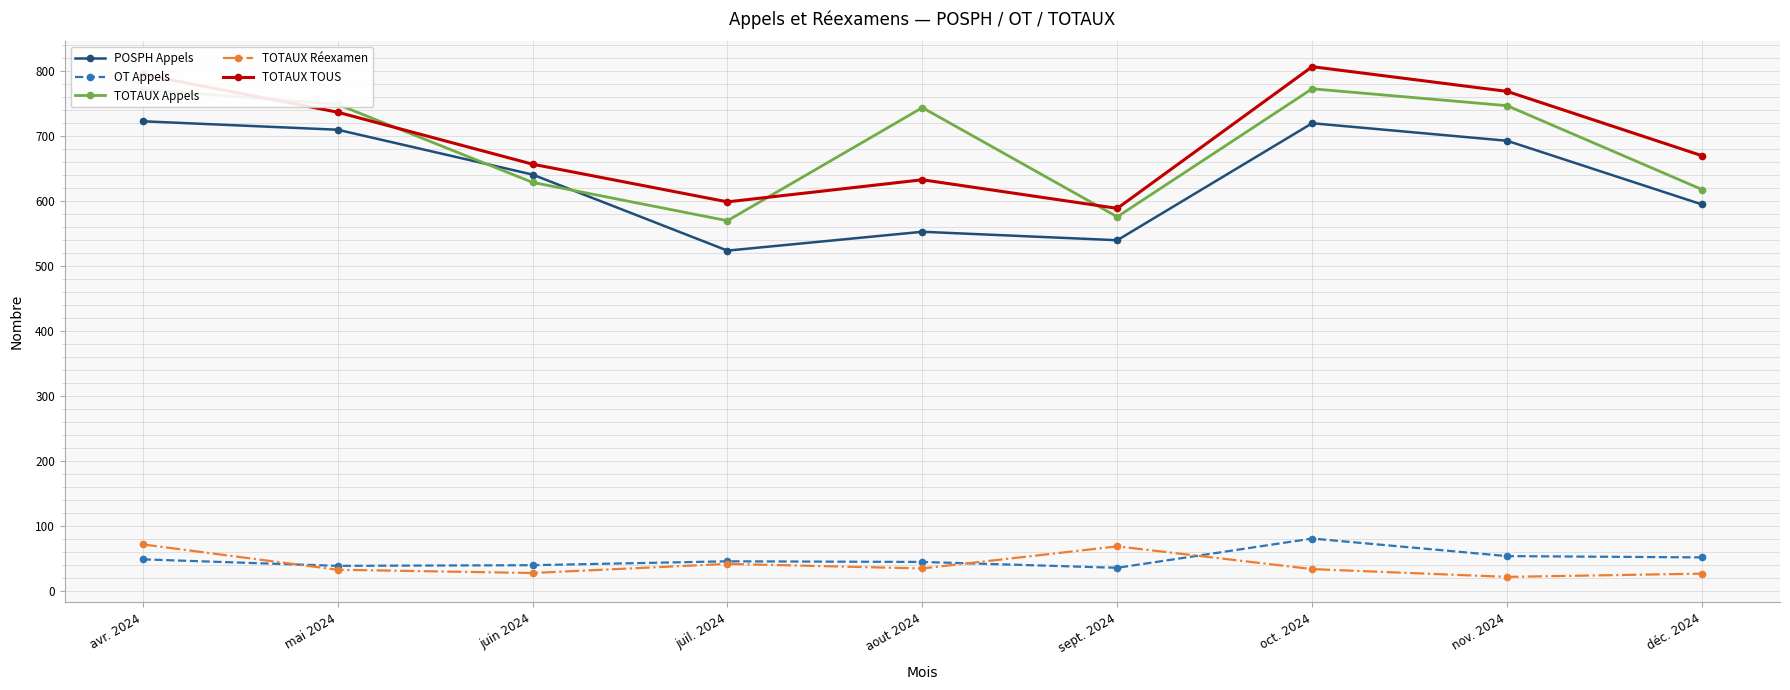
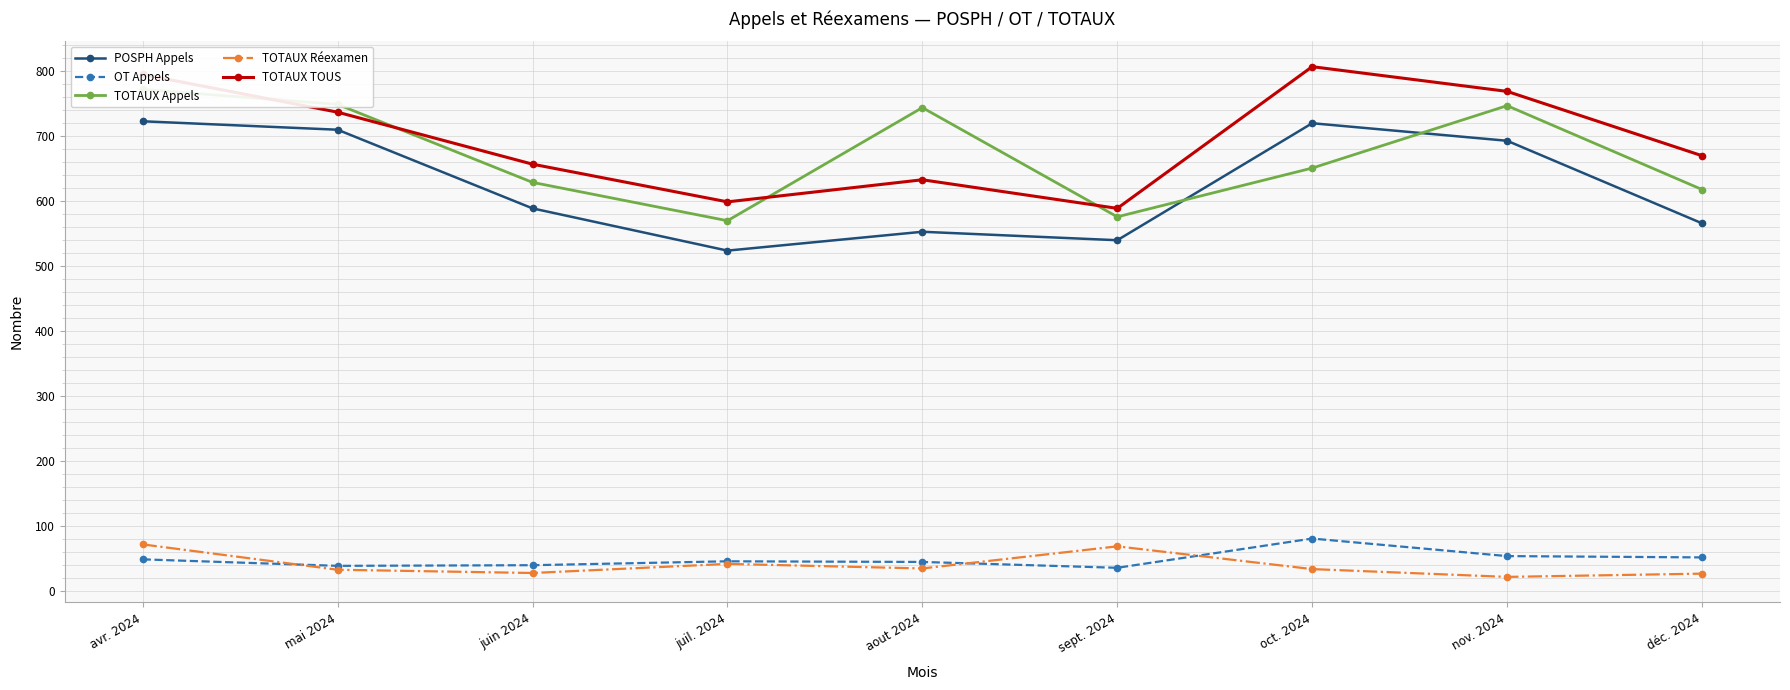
  {
    "POSPH Appels": {
      "avr. 2024": 720,
      "mai 2024": 710,
-     "juin 2024": 640,
+     "juin 2024": 590,
      "juil. 2024": 520,
      "aout 2024": 550,
      "sept. 2024": 540,
      "oct. 2024": 720,
      "nov. 2024": 690,
-     "déc. 2024": 600
+     "déc. 2024": 570
    },
    "OT Appels": {
      "avr. 2024": 50,
      "mai 2024": 40,
      "juin 2024": 40,
      "juil. 2024": 50,
      "aout 2024": 50,
      "sept. 2024": 40,
      "oct. 2024": 80,
      "nov. 2024": 50,
      "déc. 2024": 50
    },
    "TOTAUX Appels": {
      "juin 2024": 630,
      "juil. 2024": 570,
      "aout 2024": 740,
      "sept. 2024": 580,
-     "oct. 2024": 770,
+     "oct. 2024": 650,
      "nov. 2024": 750,
      "déc. 2024": 620
    },
    "TOTAUX Réexamen": {
      "avr. 2024": 70,
      "mai 2024": 30,
      "juin 2024": 30,
      "juil. 2024": 40,
      "aout 2024": 40,
      "sept. 2024": 70,
      "oct. 2024": 30,
      "nov. 2024": 20,
      "déc. 2024": 30
    },
    "TOTAUX TOUS": {
      "mai 2024": 740,
      "juin 2024": 660,
      "juil. 2024": 600,
      "aout 2024": 630,
      "sept. 2024": 590,
      "oct. 2024": 810,
      "nov. 2024": 770,
      "déc. 2024": 670
    }
  }
